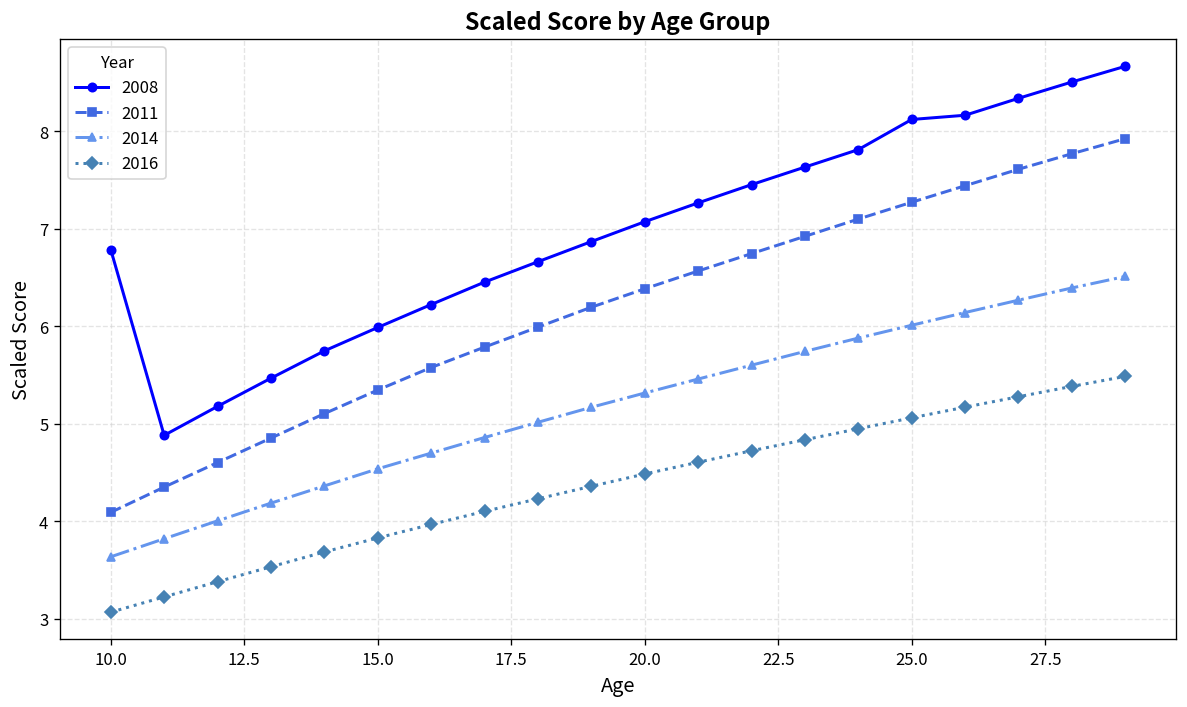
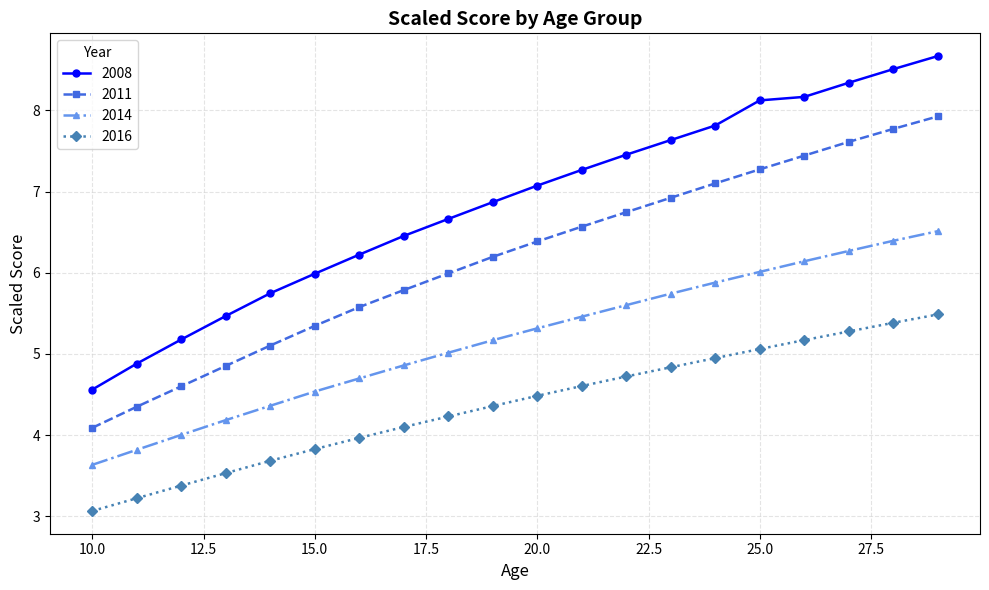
  {
    "2008": {
-     "10.0": 6.8,
+     "10.0": 4.6,
      "15.0": 6.0,
      "20.0": 7.1,
      "25.0": 8.1
    }
  }
